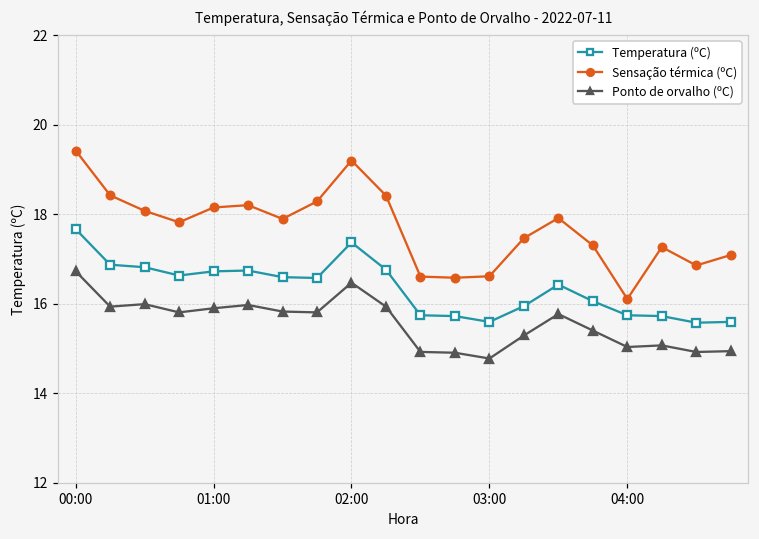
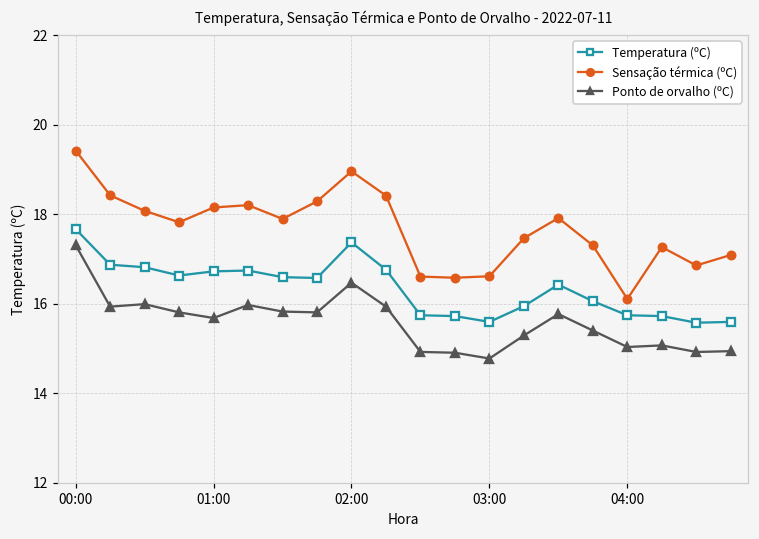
  {
    "Temperatura (ºC)": {
      "00:00": 17.7,
      "01:00": 16.7,
      "02:00": 17.4,
      "03:00": 15.6,
      "04:00": 15.7
    },
    "Sensação térmica (ºC)": {
      "00:00": 19.4,
      "01:00": 18.2,
-     "02:00": 19.2,
+     "02:00": 19.0,
      "03:00": 16.6,
      "04:00": 16.1
    },
    "Ponto de orvalho (ºC)": {
-     "00:00": 16.7,
-     "01:00": 15.9,
+     "00:00": 17.3,
+     "01:00": 15.7,
      "02:00": 16.5,
      "03:00": 14.8,
      "04:00": 15.0
    }
  }
